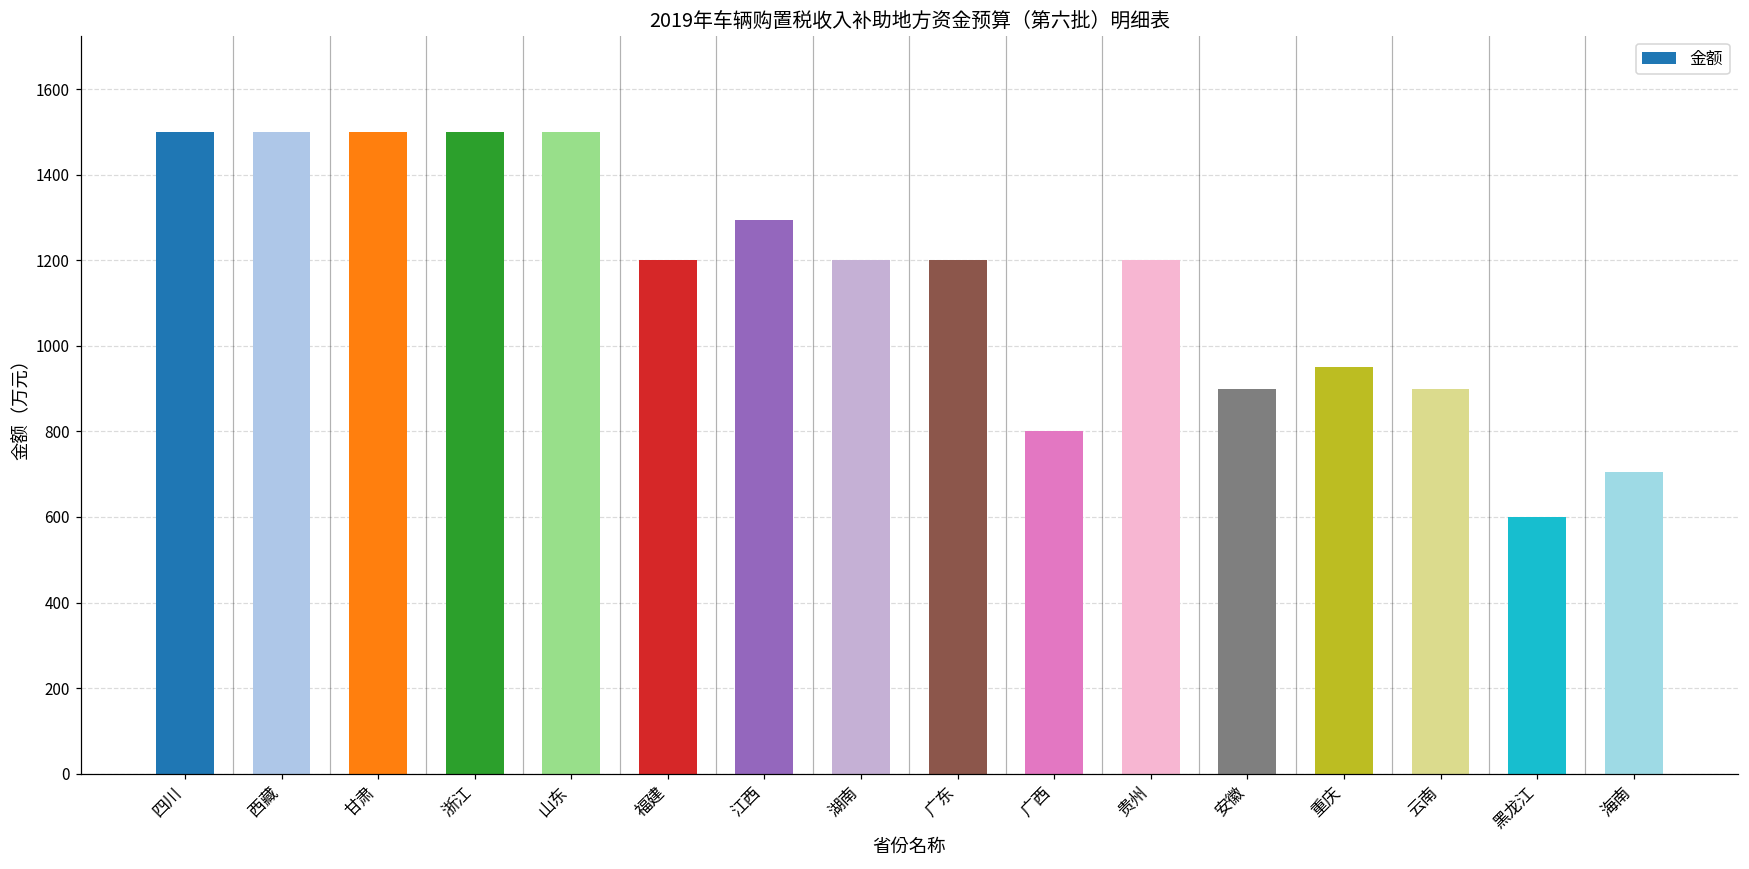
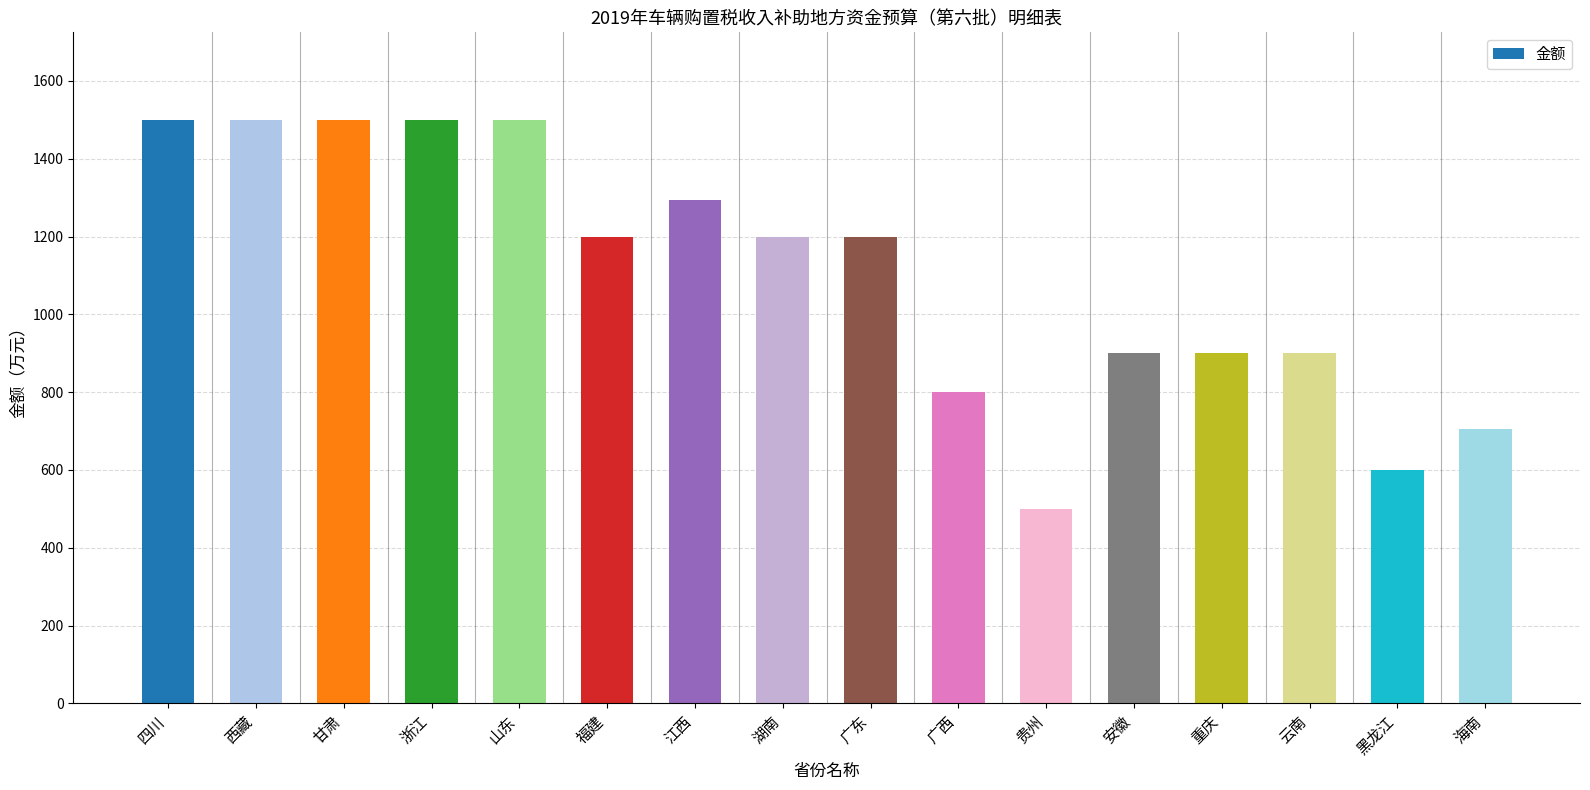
  {
    "四川": 1500,
    "西藏": 1500,
    "甘肃": 1500,
    "浙江": 1500,
    "山东": 1500,
    "福建": 1200,
    "江西": 1290,
    "湖南": 1200,
    "广东": 1200,
    "广西": 800,
-   "贵州": 1200,
+   "贵州": 500,
    "安徽": 900,
-   "重庆": 950,
+   "重庆": 900,
    "云南": 900,
    "黑龙江": 600,
    "海南": 710
  }
